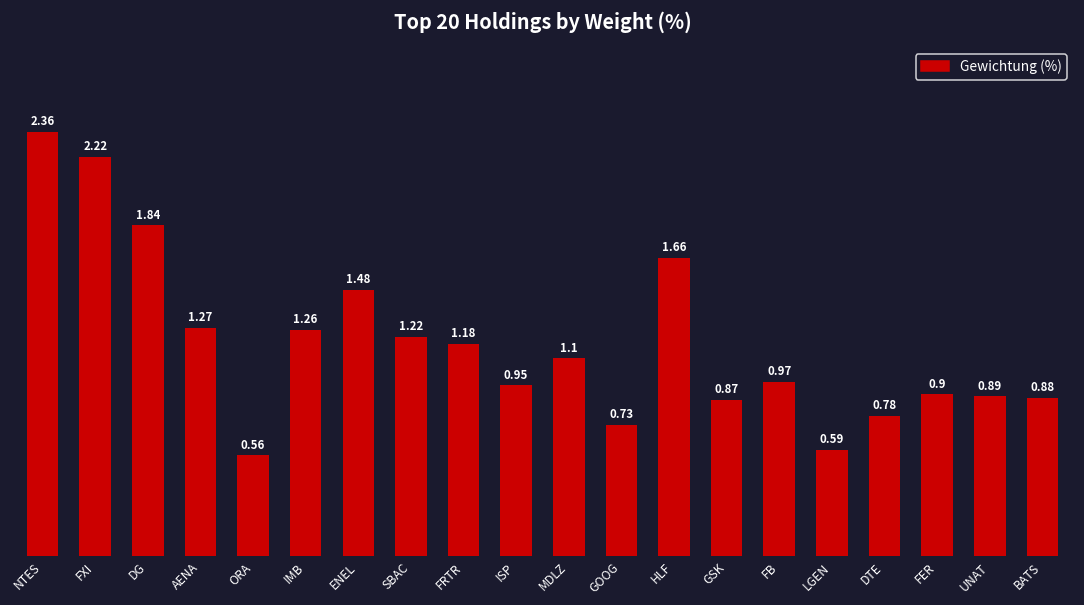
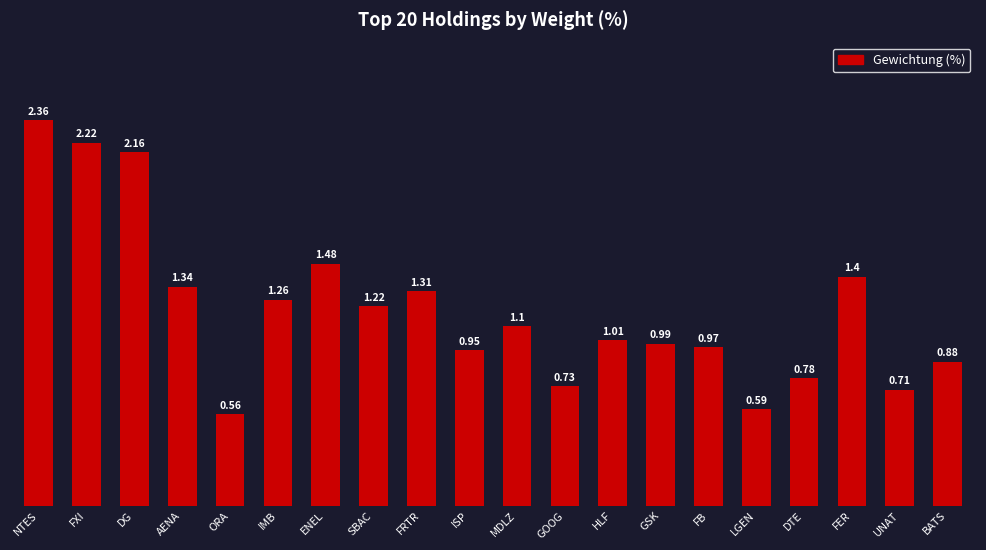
  {
    "NTES": 2.36,
    "FXI": 2.22,
-   "DG": 1.84,
-   "AENA": 1.27,
+   "DG": 2.16,
+   "AENA": 1.34,
    "ORA": 0.56,
    "IMB": 1.26,
    "ENEL": 1.48,
    "SBAC": 1.22,
-   "FRTR": 1.18,
+   "FRTR": 1.31,
    "ISP": 0.95,
    "MDLZ": 1.1,
    "GOOG": 0.73,
-   "HLF": 1.66,
-   "GSK": 0.87,
+   "HLF": 1.01,
+   "GSK": 0.99,
    "FB": 0.97,
    "LGEN": 0.59,
    "DTE": 0.78,
-   "FER": 0.9,
-   "UNAT": 0.89,
+   "FER": 1.4,
+   "UNAT": 0.71,
    "BATS": 0.88
  }
